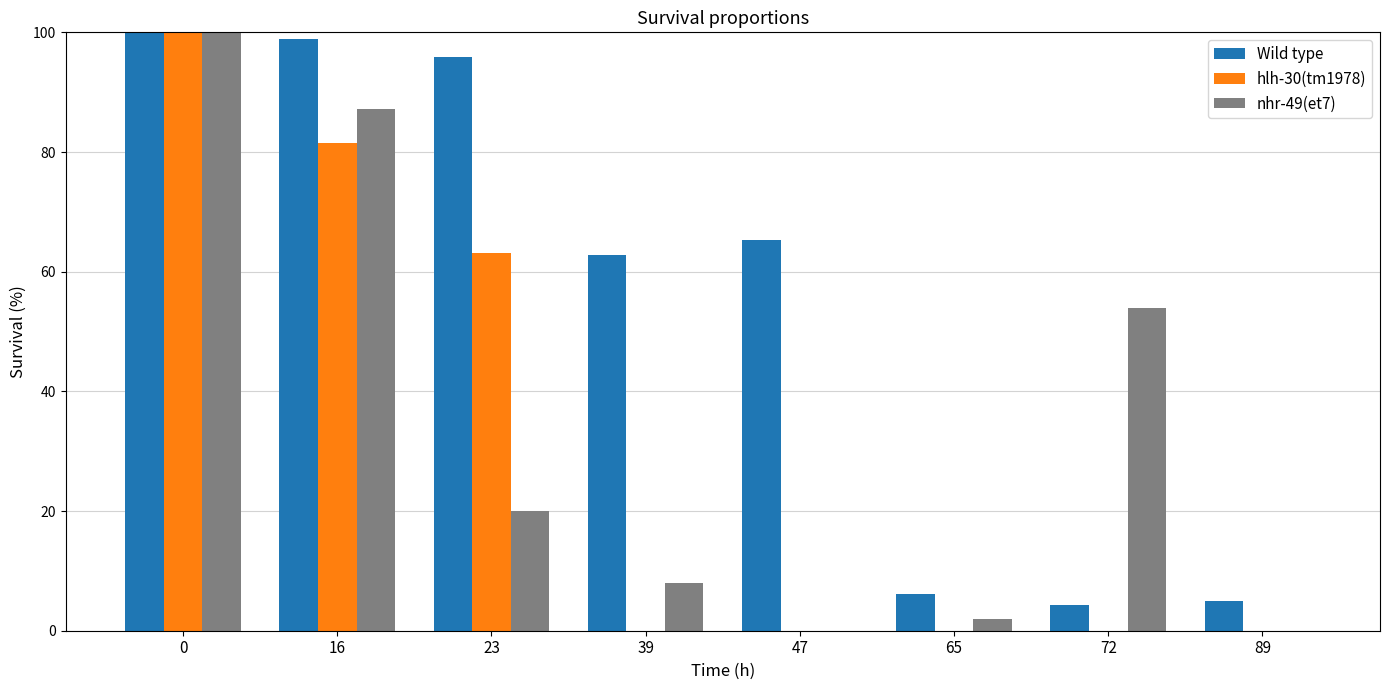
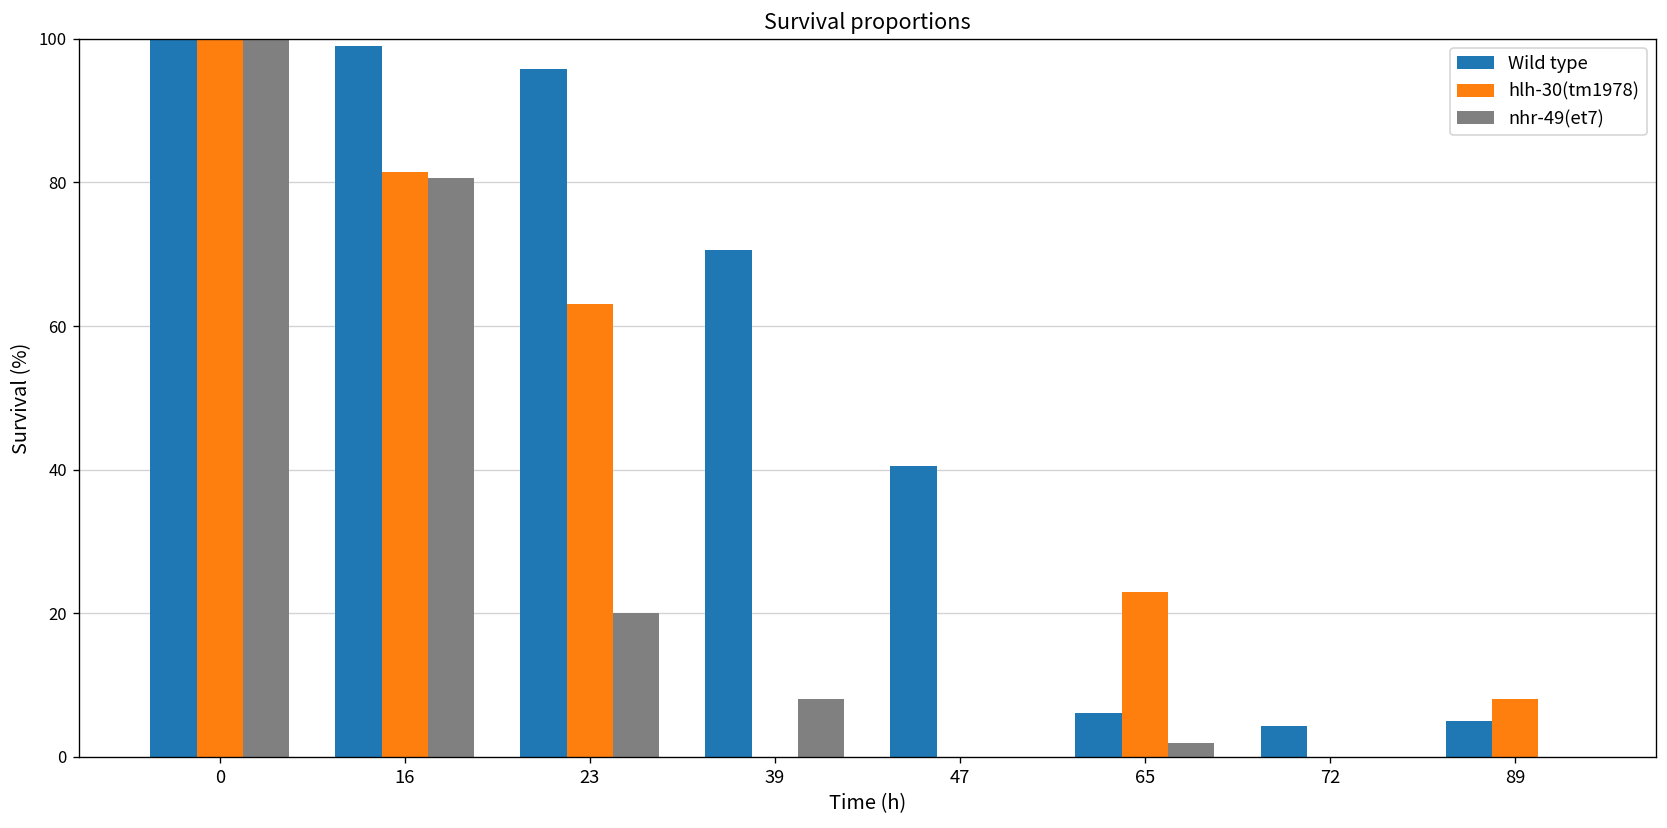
  {
    "Wild type": {
      "0": 100,
      "16": 99,
      "23": 96,
-     "39": 63,
-     "47": 65,
+     "39": 71,
+     "47": 40,
      "65": 6,
      "72": 4,
      "89": 5
    },
    "hlh-30(tm1978)": {
      "0": 100,
      "16": 81,
      "23": 63,
      "39": 0,
      "47": 0,
-     "65": 0,
+     "65": 23,
      "72": 0,
-     "89": 0
+     "89": 8
    },
    "nhr-49(et7)": {
      "0": 100,
-     "16": 87,
+     "16": 81,
      "23": 20,
      "39": 8,
      "47": 0,
      "65": 2,
-     "72": 54,
+     "72": 0,
      "89": 0
    }
  }
